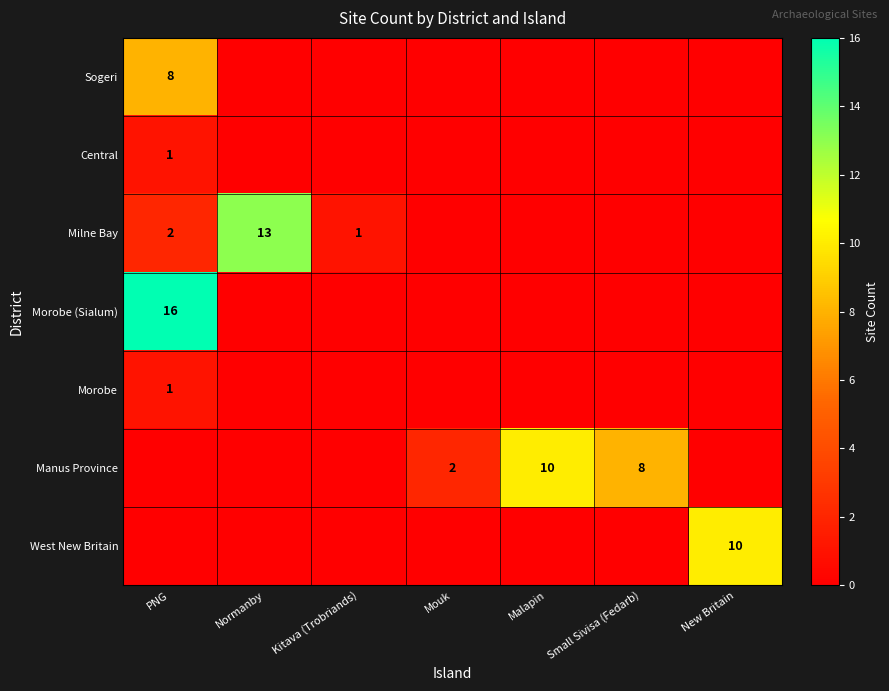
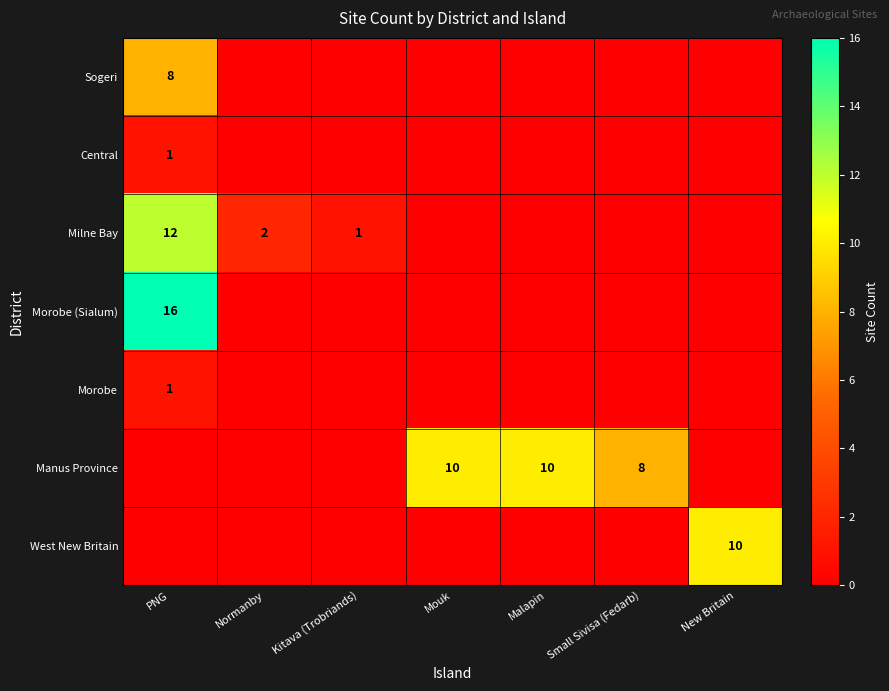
  {
    "Sogeri": {
      "PNG": 8
    },
    "Central": {
      "PNG": 1
    },
    "Milne Bay": {
-     "PNG": 2,
-     "Normanby": 13,
+     "PNG": 12,
+     "Normanby": 2,
      "Kitava (Trobriands)": 1
    },
    "Morobe (Sialum)": {
      "PNG": 16
    },
    "Morobe": {
      "PNG": 1
    },
    "Manus Province": {
-     "Mouk": 2,
+     "Mouk": 10,
      "Malapin": 10,
      "Small Sivisa (Fedarb)": 8
    },
    "West New Britain": {
      "New Britain": 10
    }
  }
